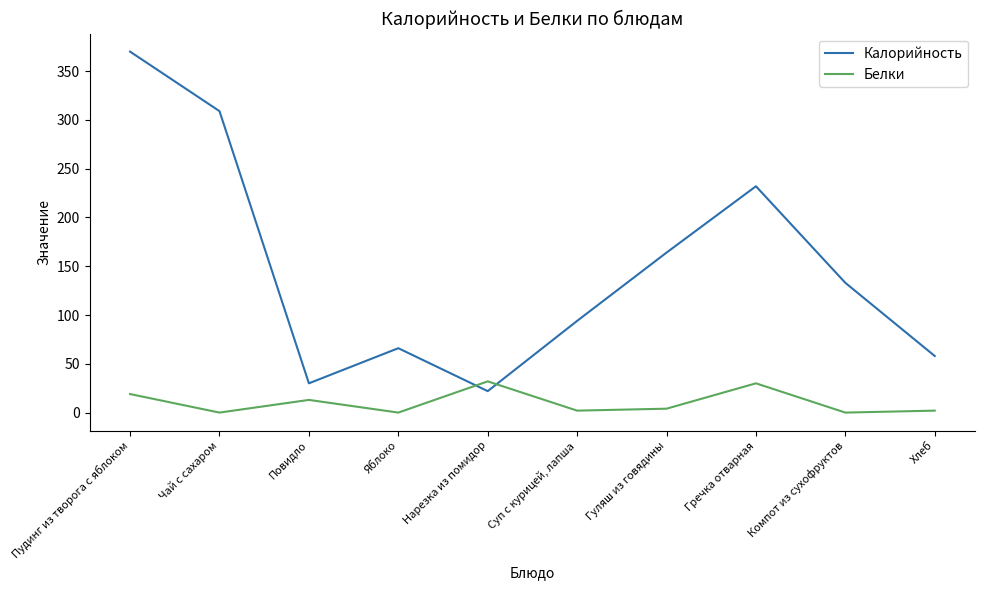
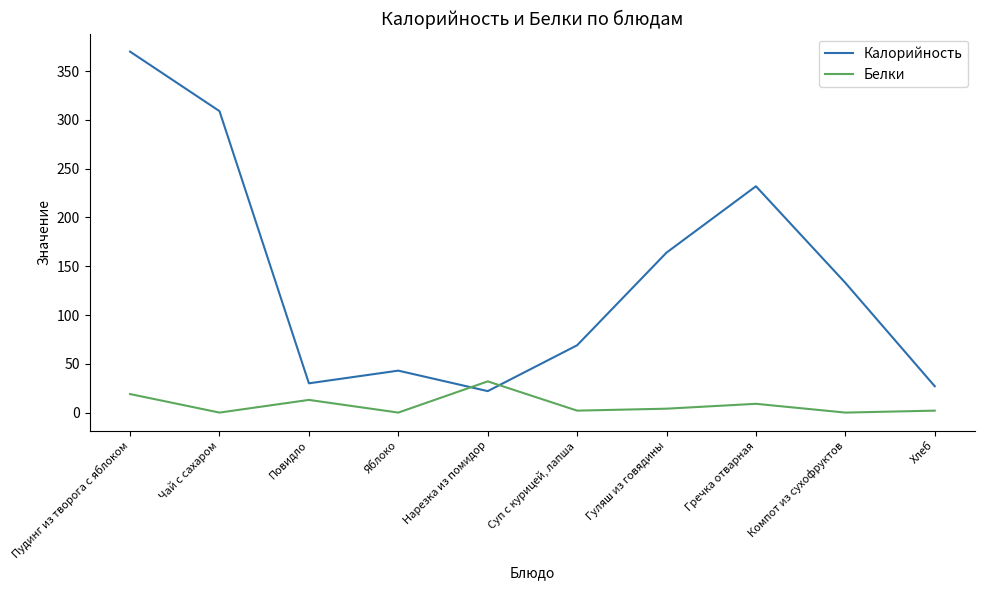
  {
    "Калорийность": {
      "Пудинг из творога с яблоком": 370,
      "Чай с сахаром": 310,
      "Повидло": 30,
-     "Яблоко": 70,
+     "Яблоко": 40,
      "Нарезка из помидор": 20,
-     "Суп с курицей, лапша": 90,
+     "Суп с курицей, лапша": 70,
      "Гуляш из говядины": 160,
      "Гречка отварная": 230,
      "Компот из сухофруктов": 130,
-     "Хлеб": 60
+     "Хлеб": 30
    },
    "Белки": {
      "Пудинг из творога с яблоком": 20,
      "Чай с сахаром": 0,
      "Повидло": 10,
      "Яблоко": 0,
      "Нарезка из помидор": 30,
      "Суп с курицей, лапша": 0,
      "Гуляш из говядины": 0,
-     "Гречка отварная": 30,
+     "Гречка отварная": 10,
      "Компот из сухофруктов": 0,
      "Хлеб": 0
    }
  }
